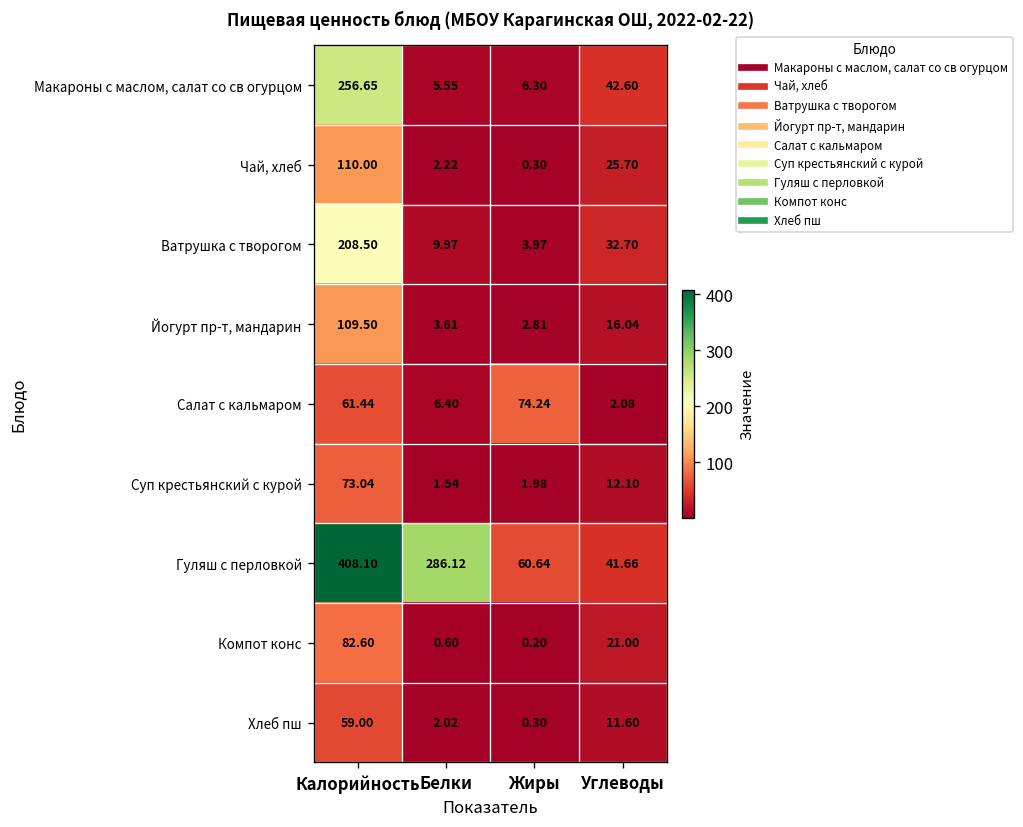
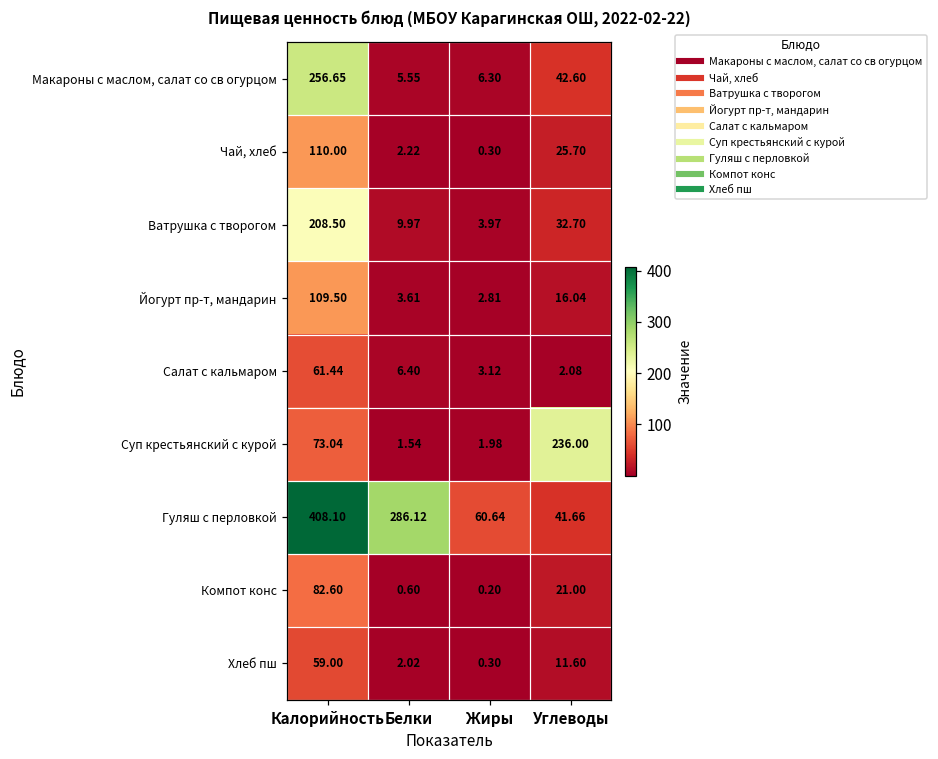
  {
    "Макароны с маслом, салат со св огурцом": {
      "Калорийность": 256.65,
      "Белки": 5.55,
      "Жиры": 6.30,
      "Углеводы": 42.60
    },
    "Чай, хлеб": {
      "Калорийность": 110.00,
      "Белки": 2.22,
      "Жиры": 0.30,
      "Углеводы": 25.70
    },
    "Ватрушка с творогом": {
      "Калорийность": 208.50,
      "Белки": 9.97,
      "Жиры": 3.97,
      "Углеводы": 32.70
    },
    "Йогурт пр-т, мандарин": {
      "Калорийность": 109.50,
      "Белки": 3.61,
      "Жиры": 2.81,
      "Углеводы": 16.04
    },
    "Салат с кальмаром": {
      "Калорийность": 61.44,
      "Белки": 6.40,
-     "Жиры": 74.24,
+     "Жиры": 3.12,
      "Углеводы": 2.08
    },
    "Суп крестьянский с курой": {
      "Калорийность": 73.04,
      "Белки": 1.54,
      "Жиры": 1.98,
-     "Углеводы": 12.10
+     "Углеводы": 236.00
    },
    "Гуляш с перловкой": {
      "Калорийность": 408.10,
      "Белки": 286.12,
      "Жиры": 60.64,
      "Углеводы": 41.66
    },
    "Компот конс": {
      "Калорийность": 82.60,
      "Белки": 0.60,
      "Жиры": 0.20,
      "Углеводы": 21.00
    },
    "Хлеб пш": {
      "Калорийность": 59.00,
      "Белки": 2.02,
      "Жиры": 0.30,
      "Углеводы": 11.60
    }
  }
